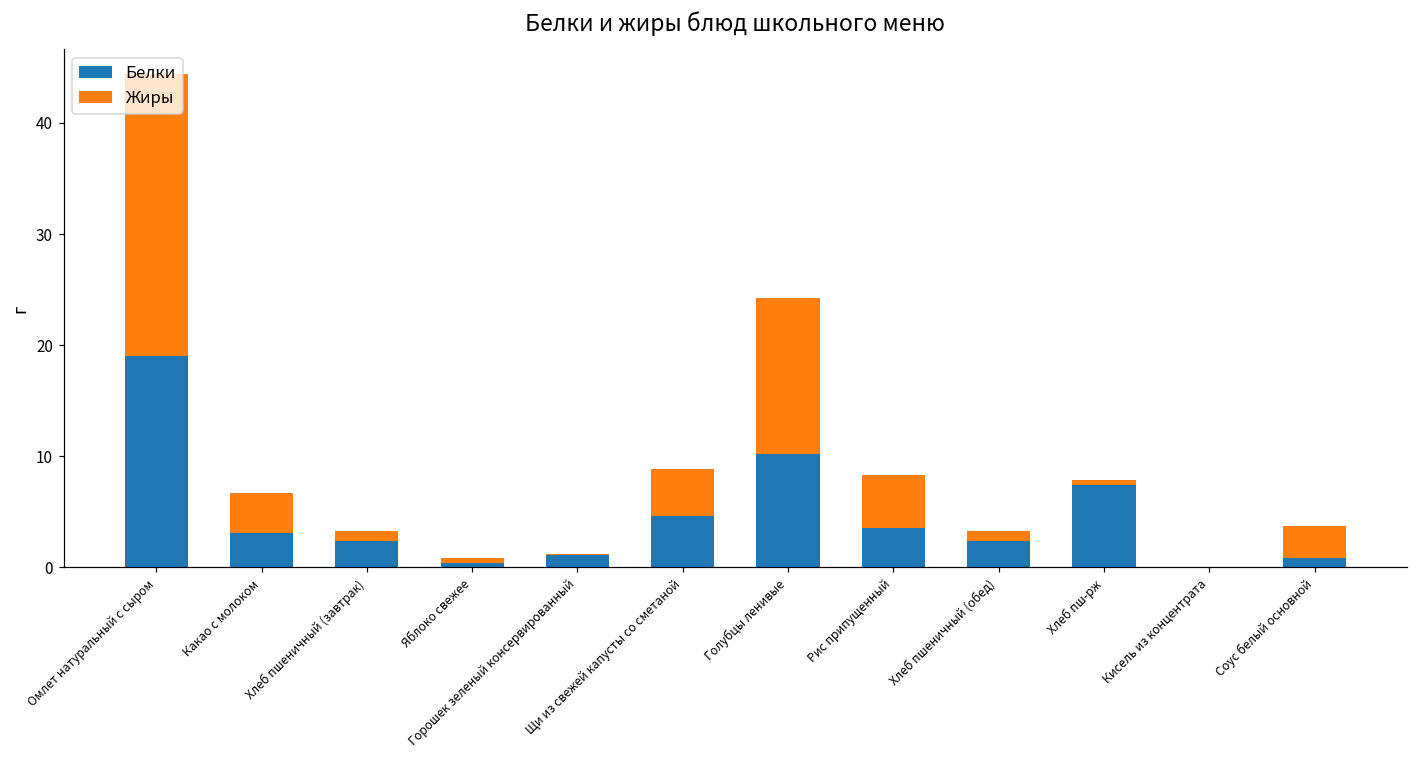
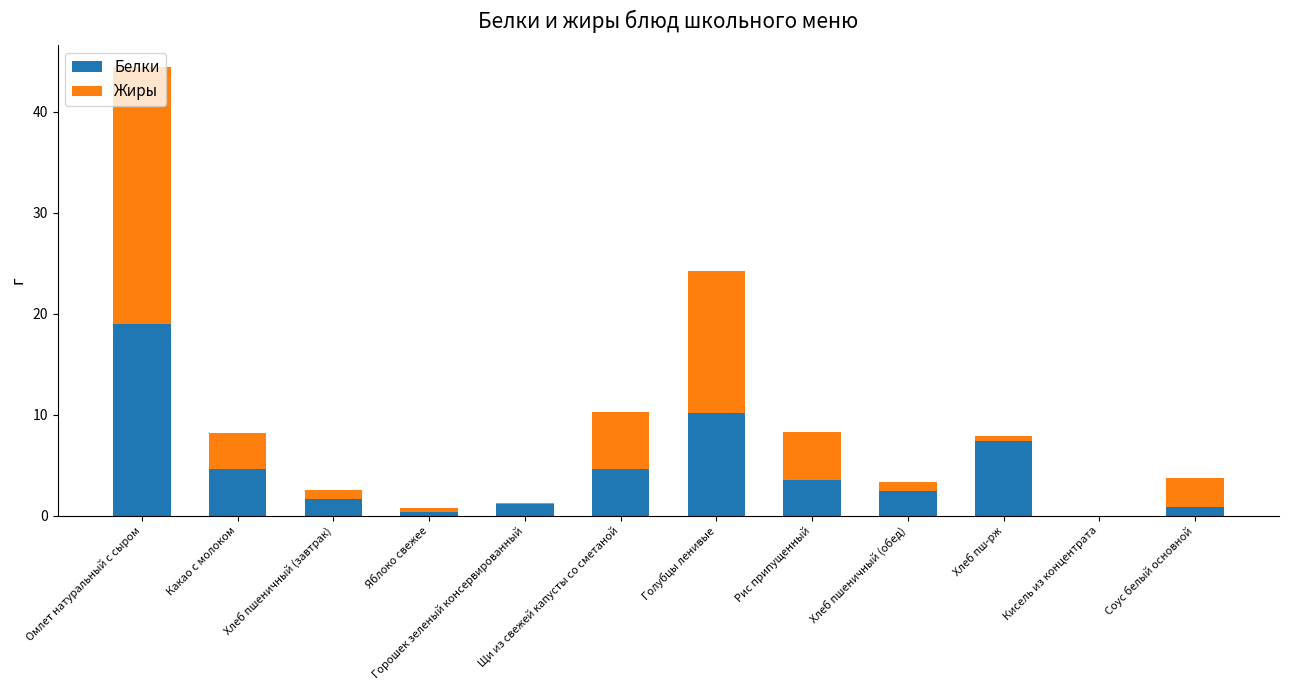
  {
    "Белки": {
      "Омлет натуральный с сыром": 19.0,
-     "Какао с молоком": 3.1,
-     "Хлеб пшеничный (завтрак)": 2.4,
+     "Какао с молоком": 4.6,
+     "Хлеб пшеничный (завтрак)": 1.6,
      "Яблоко свежее": 0.4,
      "Горошек зеленый консервированный": 1.1,
      "Щи из свежей капусты со сметаной": 4.6,
      "Голубцы ленивые": 10.2,
      "Рис припущенный": 3.5,
      "Хлеб пшеничный (обед)": 2.4,
      "Хлеб пш-рж": 7.4,
      "Кисель из концентрата": 0.0,
      "Соус белый основной": 0.8
    },
    "Жиры": {
      "Какао с молоком": 3.6,
      "Хлеб пшеничный (завтрак)": 0.9,
      "Яблоко свежее": 0.4,
-     "Щи из свежей капусты со сметаной": 4.2,
+     "Щи из свежей капусты со сметаной": 5.6,
      "Голубцы ленивые": 14.0,
      "Рис припущенный": 4.8,
      "Хлеб пшеничный (обед)": 0.9,
      "Хлеб пш-рж": 0.4,
      "Кисель из концентрата": 0.0,
      "Соус белый основной": 2.9
    }
  }
